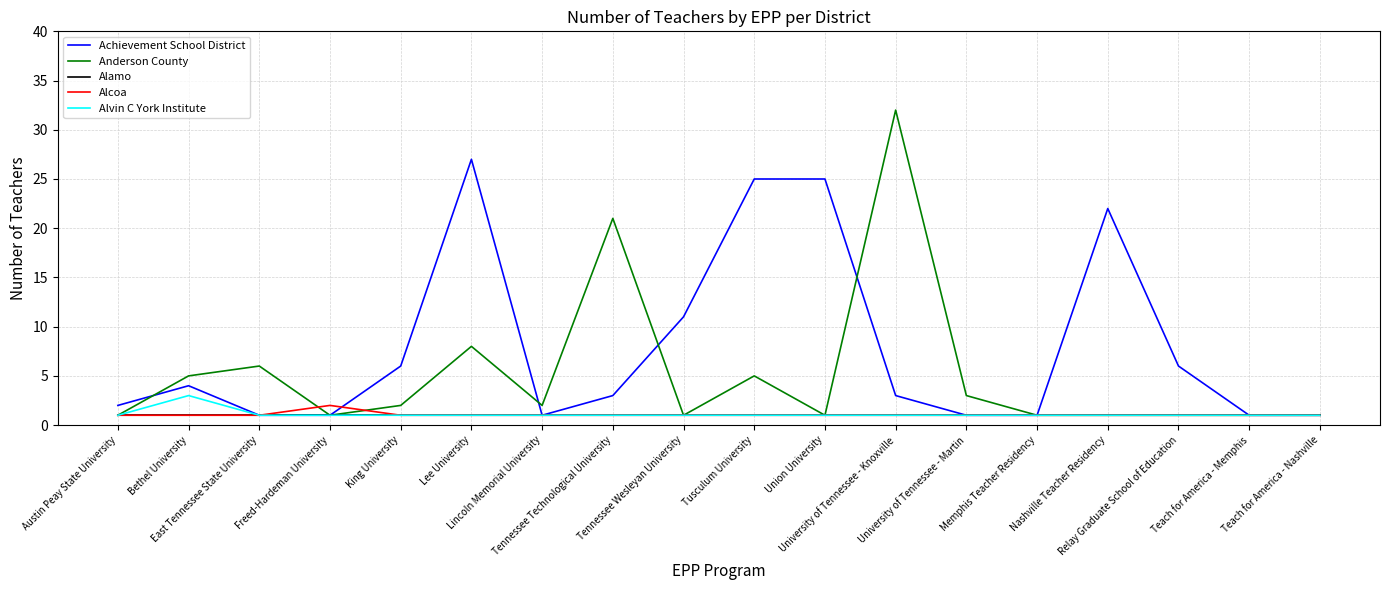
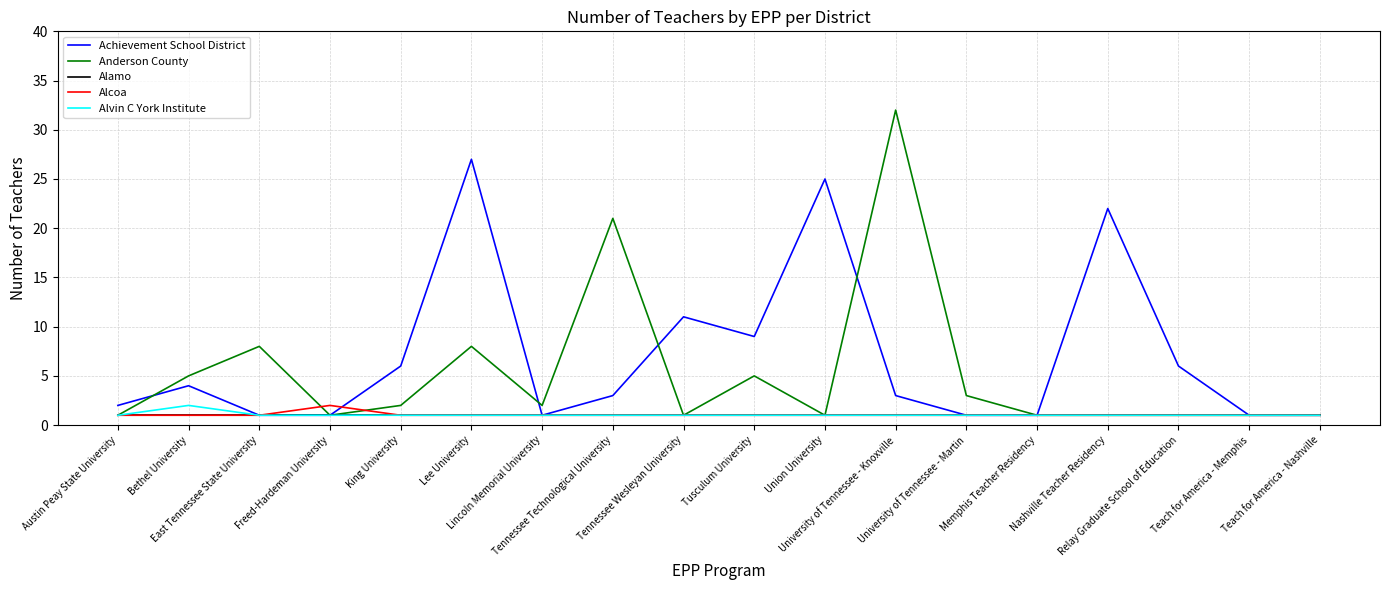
  {
    "Achievement School District": {
      "Austin Peay State University": 2,
      "Bethel University": 4,
      "King University": 6,
      "Lee University": 27,
      "Tennessee Technological University": 3,
      "Tennessee Wesleyan University": 11,
-     "Tusculum University": 25,
+     "Tusculum University": 9,
      "Union University": 25,
      "University of Tennessee - Knoxville": 3,
      "Nashville Teacher Residency": 22,
      "Relay Graduate School of Education": 6
    },
    "Anderson County": {
      "Bethel University": 5,
-     "East Tennessee State University": 6,
+     "East Tennessee State University": 8,
      "King University": 2,
      "Lee University": 8,
      "Lincoln Memorial University": 2,
      "Tennessee Technological University": 21,
      "Tusculum University": 5,
      "University of Tennessee - Knoxville": 32,
      "University of Tennessee - Martin": 3
    },
    "Alcoa": {
      "Freed-Hardeman University": 2
    },
    "Alvin C York Institute": {
-     "Bethel University": 3
+     "Bethel University": 2
    }
  }
